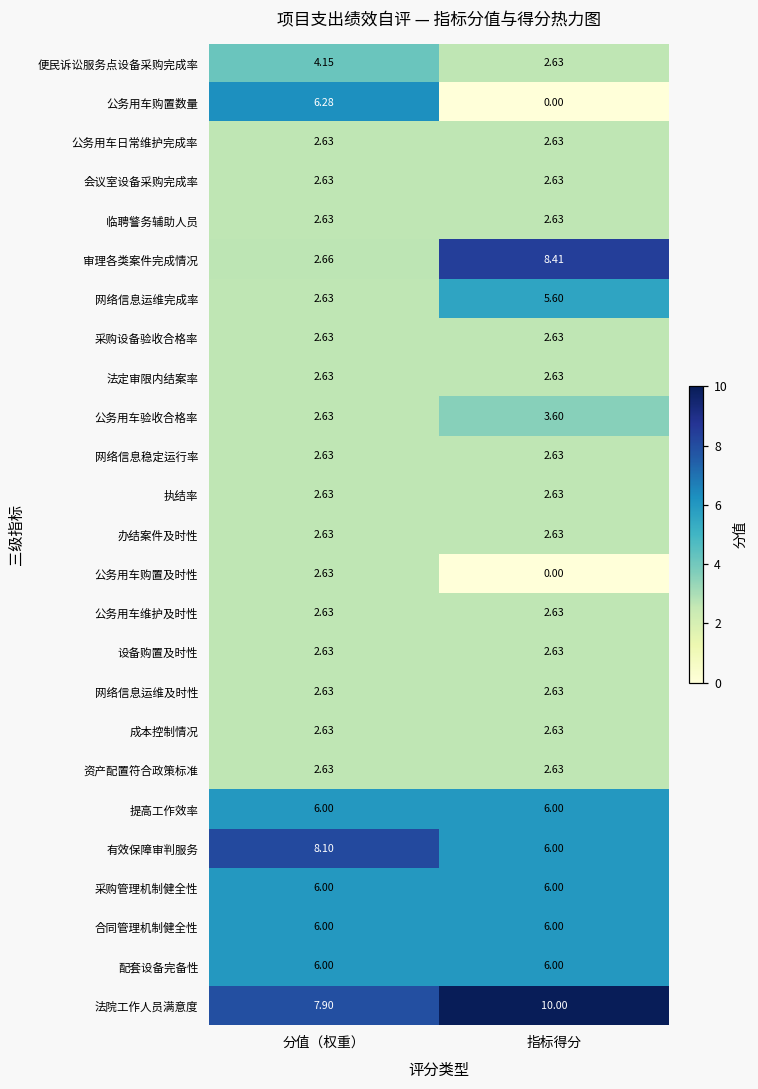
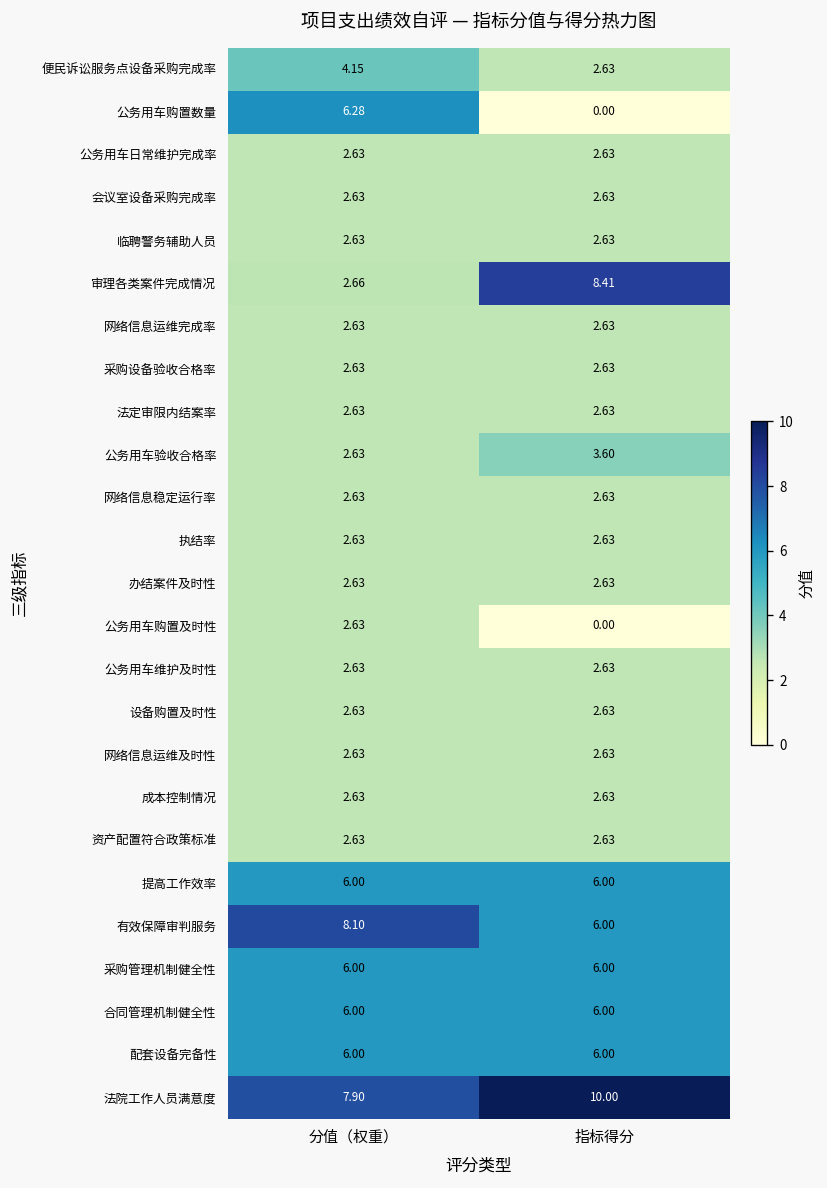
  {
    "便民诉讼服务点设备采购完成率": {
      "分值（权重）": 4.15,
      "指标得分": 2.63
    },
    "公务用车购置数量": {
      "分值（权重）": 6.28,
      "指标得分": 0.00
    },
    "公务用车日常维护完成率": {
      "分值（权重）": 2.63,
      "指标得分": 2.63
    },
    "会议室设备采购完成率": {
      "分值（权重）": 2.63,
      "指标得分": 2.63
    },
    "临聘警务辅助人员": {
      "分值（权重）": 2.63,
      "指标得分": 2.63
    },
    "审理各类案件完成情况": {
      "分值（权重）": 2.66,
      "指标得分": 8.41
    },
    "网络信息运维完成率": {
      "分值（权重）": 2.63,
-     "指标得分": 5.60
+     "指标得分": 2.63
    },
    "采购设备验收合格率": {
      "分值（权重）": 2.63,
      "指标得分": 2.63
    },
    "法定审限内结案率": {
      "分值（权重）": 2.63,
      "指标得分": 2.63
    },
    "公务用车验收合格率": {
      "分值（权重）": 2.63,
      "指标得分": 3.60
    },
    "网络信息稳定运行率": {
      "分值（权重）": 2.63,
      "指标得分": 2.63
    },
    "执结率": {
      "分值（权重）": 2.63,
      "指标得分": 2.63
    },
    "办结案件及时性": {
      "分值（权重）": 2.63,
      "指标得分": 2.63
    },
    "公务用车购置及时性": {
      "分值（权重）": 2.63,
      "指标得分": 0.00
    },
    "公务用车维护及时性": {
      "分值（权重）": 2.63,
      "指标得分": 2.63
    },
    "设备购置及时性": {
      "分值（权重）": 2.63,
      "指标得分": 2.63
    },
    "网络信息运维及时性": {
      "分值（权重）": 2.63,
      "指标得分": 2.63
    },
    "成本控制情况": {
      "分值（权重）": 2.63,
      "指标得分": 2.63
    },
    "资产配置符合政策标准": {
      "分值（权重）": 2.63,
      "指标得分": 2.63
    },
    "提高工作效率": {
      "分值（权重）": 6.00,
      "指标得分": 6.00
    },
    "有效保障审判服务": {
      "分值（权重）": 8.10,
      "指标得分": 6.00
    },
    "采购管理机制健全性": {
      "分值（权重）": 6.00,
      "指标得分": 6.00
    },
    "合同管理机制健全性": {
      "分值（权重）": 6.00,
      "指标得分": 6.00
    },
    "配套设备完备性": {
      "分值（权重）": 6.00,
      "指标得分": 6.00
    },
    "法院工作人员满意度": {
      "分值（权重）": 7.90,
      "指标得分": 10.00
    }
  }
